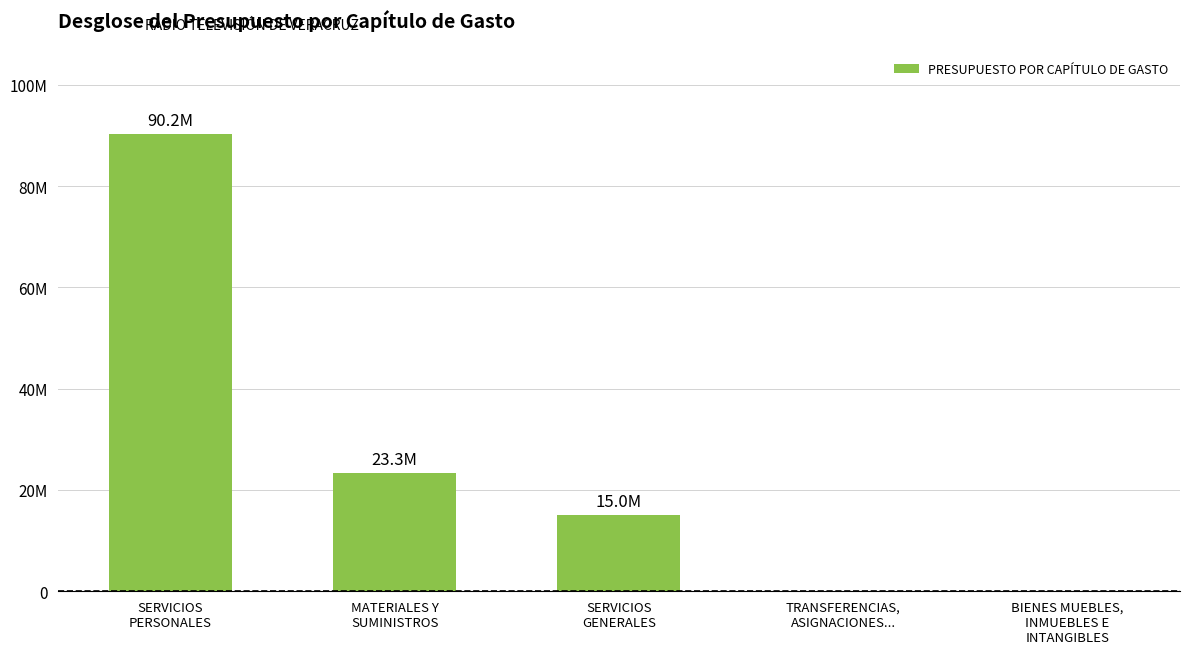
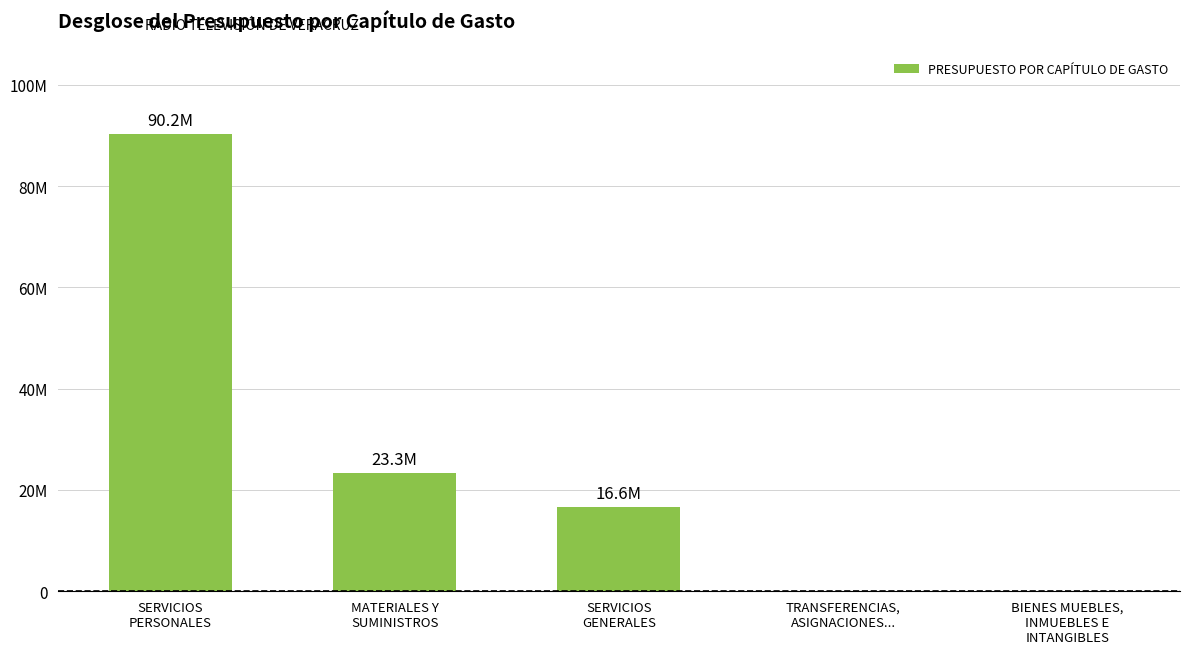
  {
    "SERVICIOS PERSONALES": "90.2M",
    "MATERIALES Y SUMINISTROS": "23.3M",
-   "SERVICIOS GENERALES": "15.0M"
+   "SERVICIOS GENERALES": "16.6M"
  }
